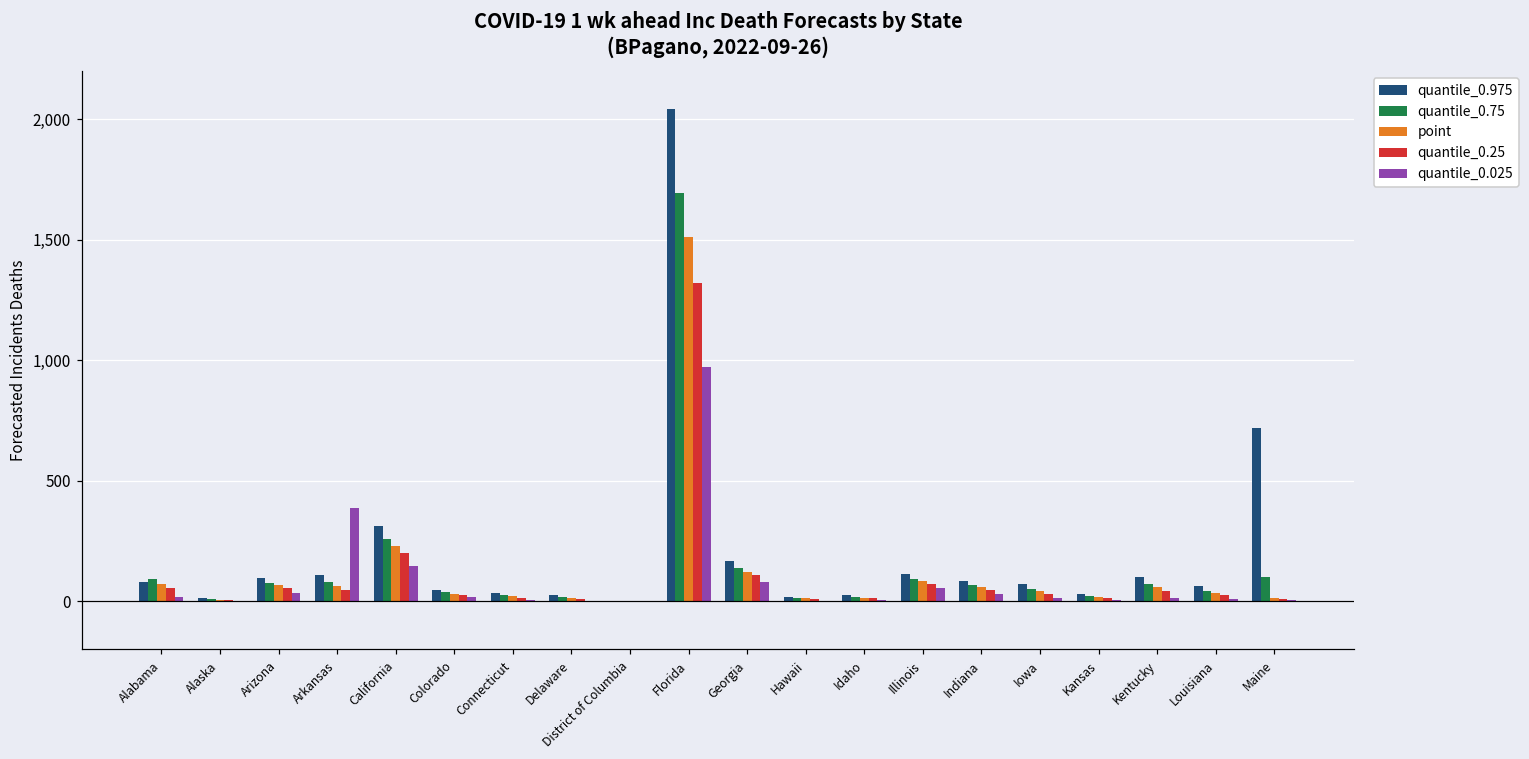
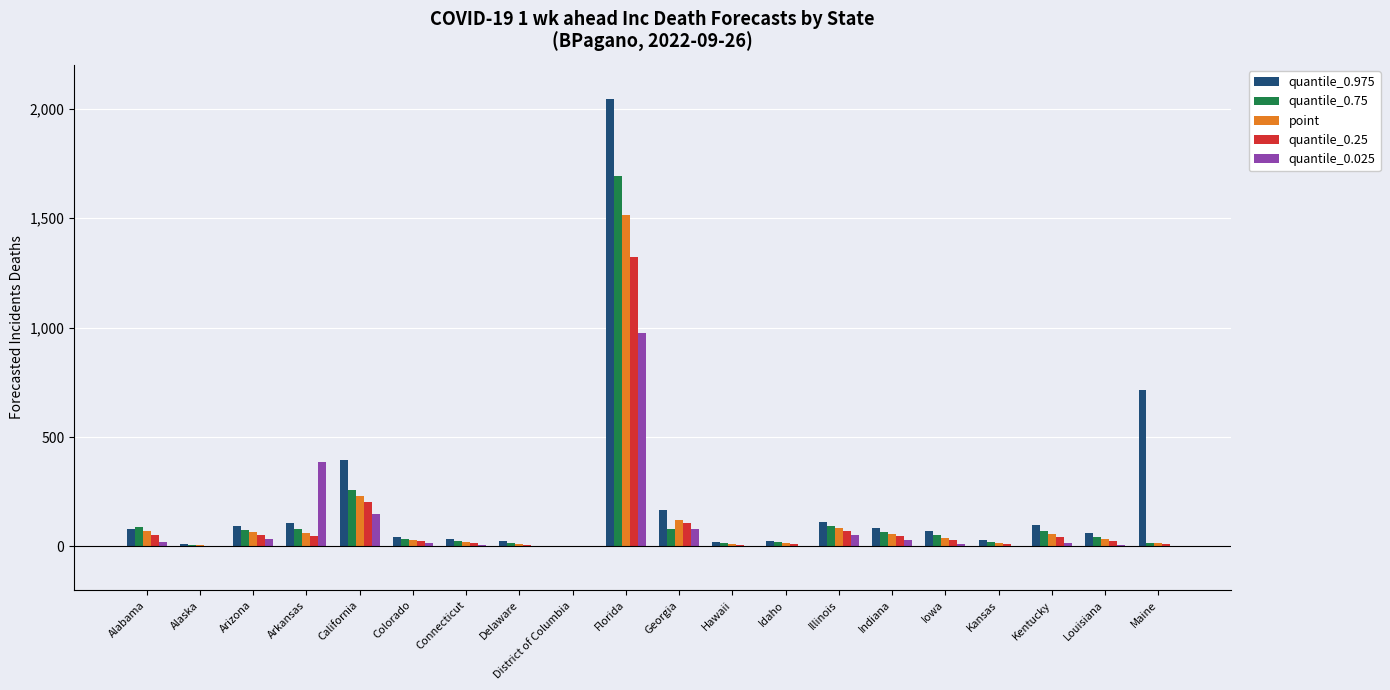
  {
    "quantile_0.975": {
      "Alabama": "80",
      "Alaska": "10",
      "Arizona": "100",
      "Arkansas": "110",
-     "California": "310",
+     "California": "400",
      "Colorado": "50",
      "Connecticut": "40",
      "Delaware": "20",
      "Florida": "2,040",
      "Georgia": "170",
      "Hawaii": "20",
      "Idaho": "30",
      "Illinois": "110",
      "Indiana": "80",
      "Iowa": "70",
      "Kansas": "30",
      "Kentucky": "100",
      "Louisiana": "60",
      "Maine": "720"
    },
    "quantile_0.75": {
      "Alabama": "90",
      "Arizona": "80",
      "Arkansas": "80",
      "California": "260",
      "Colorado": "40",
      "Connecticut": "30",
      "Delaware": "20",
      "Florida": "1,690",
-     "Georgia": "140",
+     "Georgia": "80",
      "Hawaii": "10",
      "Idaho": "20",
      "Illinois": "90",
      "Indiana": "70",
      "Iowa": "50",
      "Kansas": "20",
      "Kentucky": "70",
      "Louisiana": "40",
-     "Maine": "100"
+     "Maine": "20"
    },
    "point": {
      "Alabama": "70",
      "Arizona": "70",
      "Arkansas": "60",
      "California": "230",
      "Colorado": "30",
      "Connecticut": "20",
      "Delaware": "10",
      "District of Columbia": "0",
      "Florida": "1,510",
      "Georgia": "120",
      "Idaho": "20",
      "Illinois": "80",
      "Indiana": "60",
      "Iowa": "40",
      "Kansas": "20",
      "Kentucky": "60",
      "Louisiana": "40",
      "Maine": "10"
    },
    "quantile_0.25": {
      "Alabama": "50",
      "Arizona": "50",
      "Arkansas": "50",
      "California": "200",
      "Colorado": "30",
      "Connecticut": "10",
      "District of Columbia": "0",
      "Florida": "1,320",
      "Georgia": "110",
      "Illinois": "70",
      "Indiana": "50",
      "Iowa": "30",
      "Kansas": "10",
      "Kentucky": "40",
      "Louisiana": "30"
    },
    "quantile_0.025": {
      "Alabama": "20",
      "Alaska": "0",
      "Arizona": "40",
      "Arkansas": "390",
      "California": "150",
      "Colorado": "20",
      "District of Columbia": "0",
      "Florida": "970",
      "Georgia": "80",
      "Illinois": "50",
      "Indiana": "30",
      "Kentucky": "20"
    }
  }
